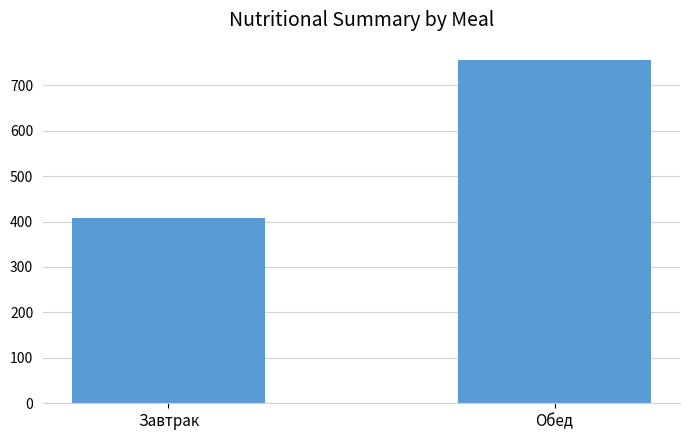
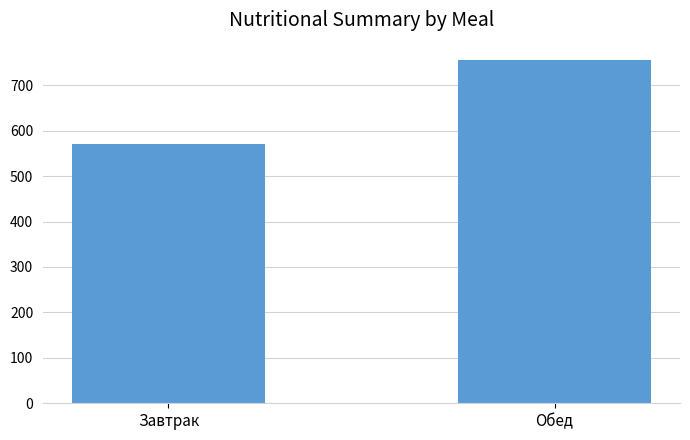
  {
-   "Завтрак": 410,
+   "Завтрак": 570,
    "Обед": 760
  }
